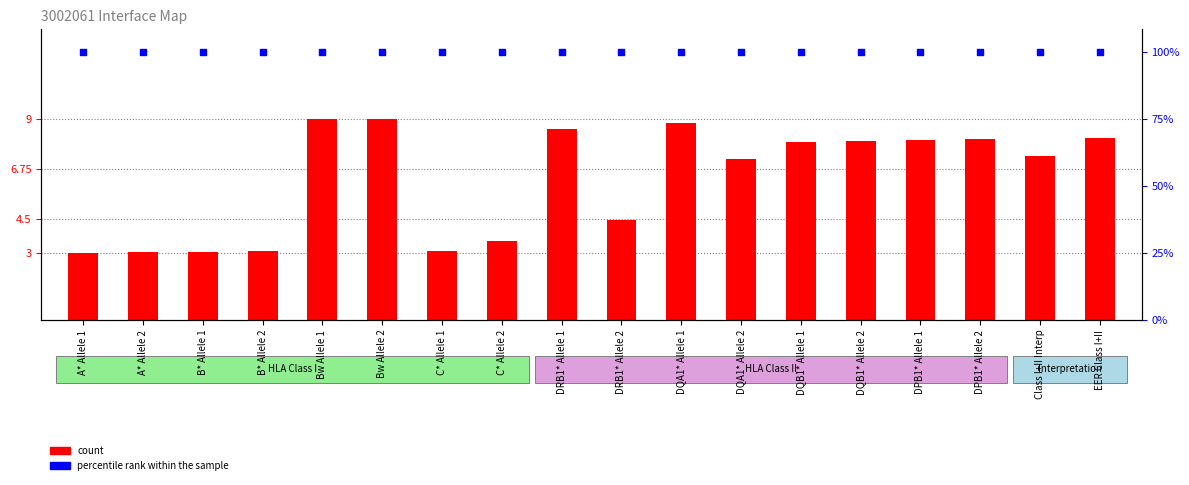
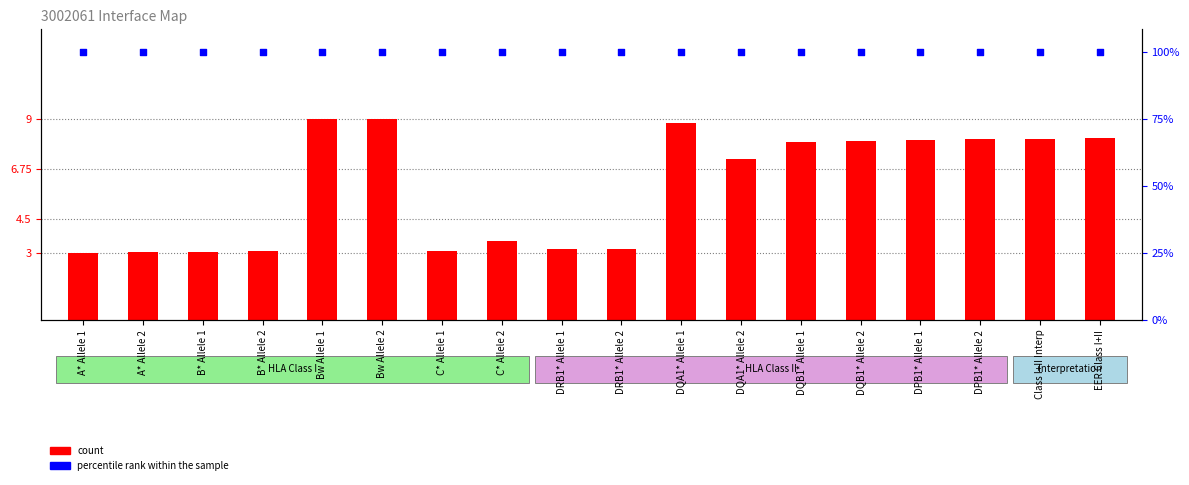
  {
    "count": {
      "A* Allele 1": 3.0,
      "A* Allele 2": 3.0,
      "B* Allele 1": 3.0,
      "B* Allele 2": 3.1,
      "Bw Allele 1": 9.0,
      "Bw Allele 2": 9.0,
      "C* Allele 1": 3.1,
      "C* Allele 2": 3.5,
-     "DRB1* Allele 1": 8.6,
-     "DRB1* Allele 2": 4.5,
+     "DRB1* Allele 1": 3.2,
+     "DRB1* Allele 2": 3.2,
      "DQA1* Allele 1": 8.8,
      "DQA1* Allele 2": 7.2,
      "DQB1* Allele 1": 8.0,
      "DQB1* Allele 2": 8.0,
      "DPB1* Allele 1": 8.1,
      "DPB1* Allele 2": 8.1,
-     "Class I+II Interp": 7.3,
+     "Class I+II Interp": 8.1,
      "EER Class I+II": 8.1
    }
  }
